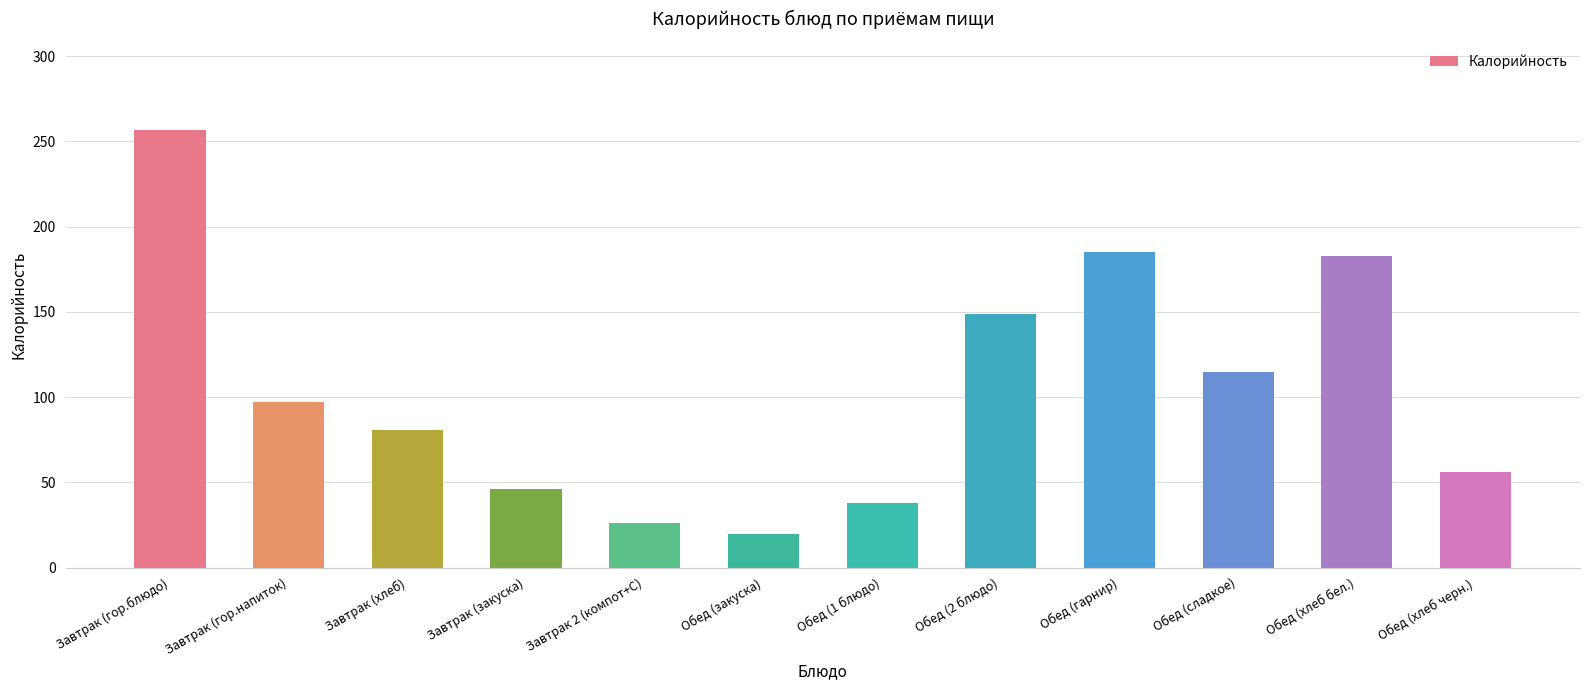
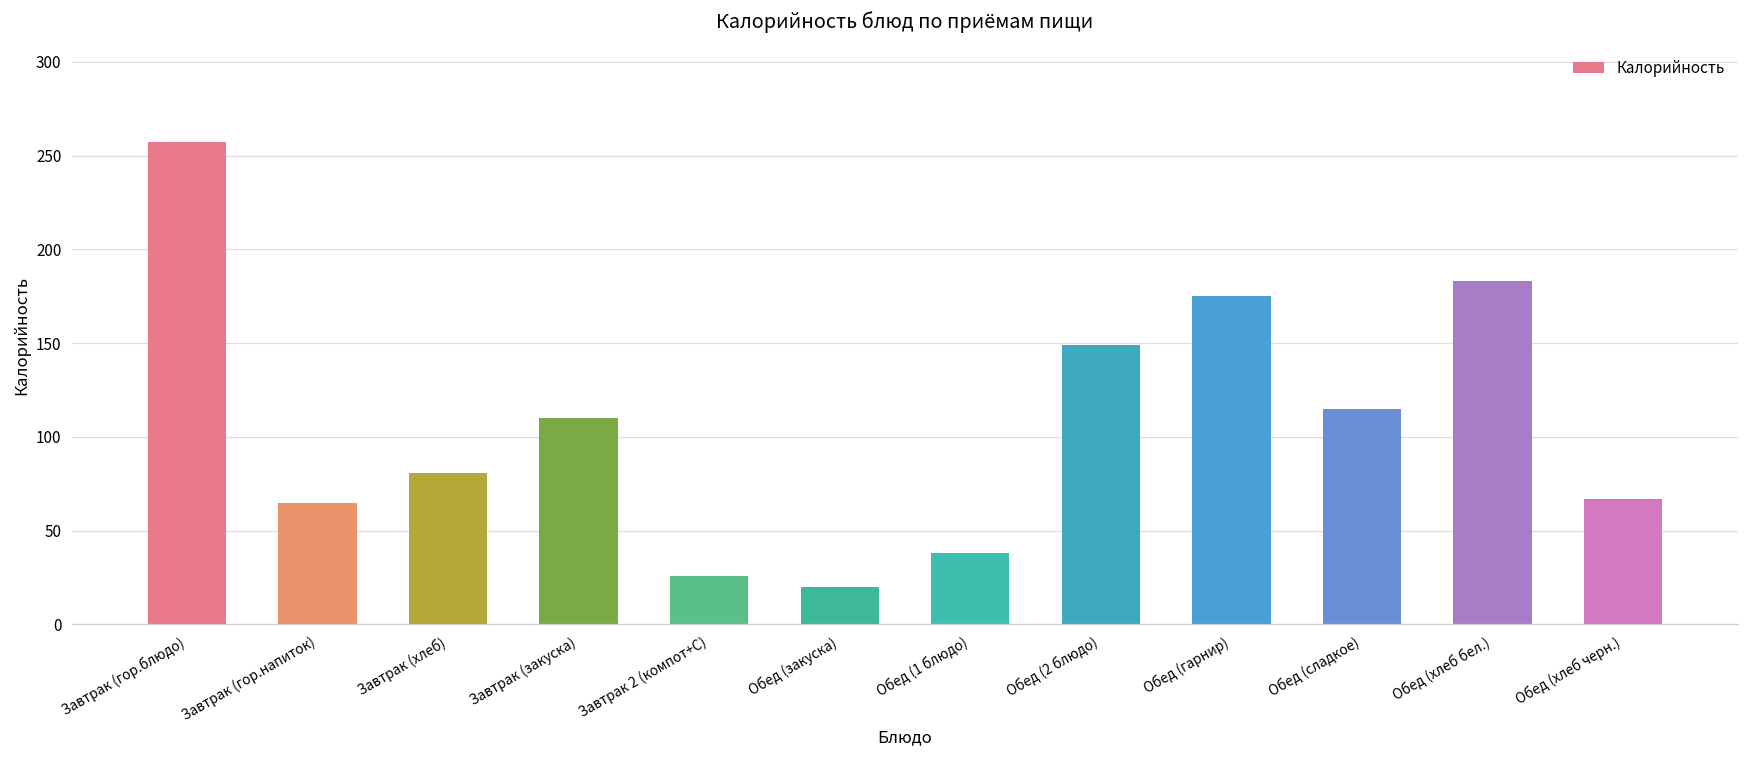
  {
    "Завтрак (гор.блюдо)": 257,
-   "Завтрак (гор.напиток)": 97,
+   "Завтрак (гор.напиток)": 65,
    "Завтрак (хлеб)": 81,
-   "Завтрак (закуска)": 46,
+   "Завтрак (закуска)": 110,
    "Завтрак 2 (компот+С)": 26,
    "Обед (закуска)": 20,
    "Обед (1 блюдо)": 38,
    "Обед (2 блюдо)": 149,
-   "Обед (гарнир)": 185,
+   "Обед (гарнир)": 175,
    "Обед (сладкое)": 115,
    "Обед (хлеб бел.)": 183,
-   "Обед (хлеб черн.)": 56
+   "Обед (хлеб черн.)": 67
  }
